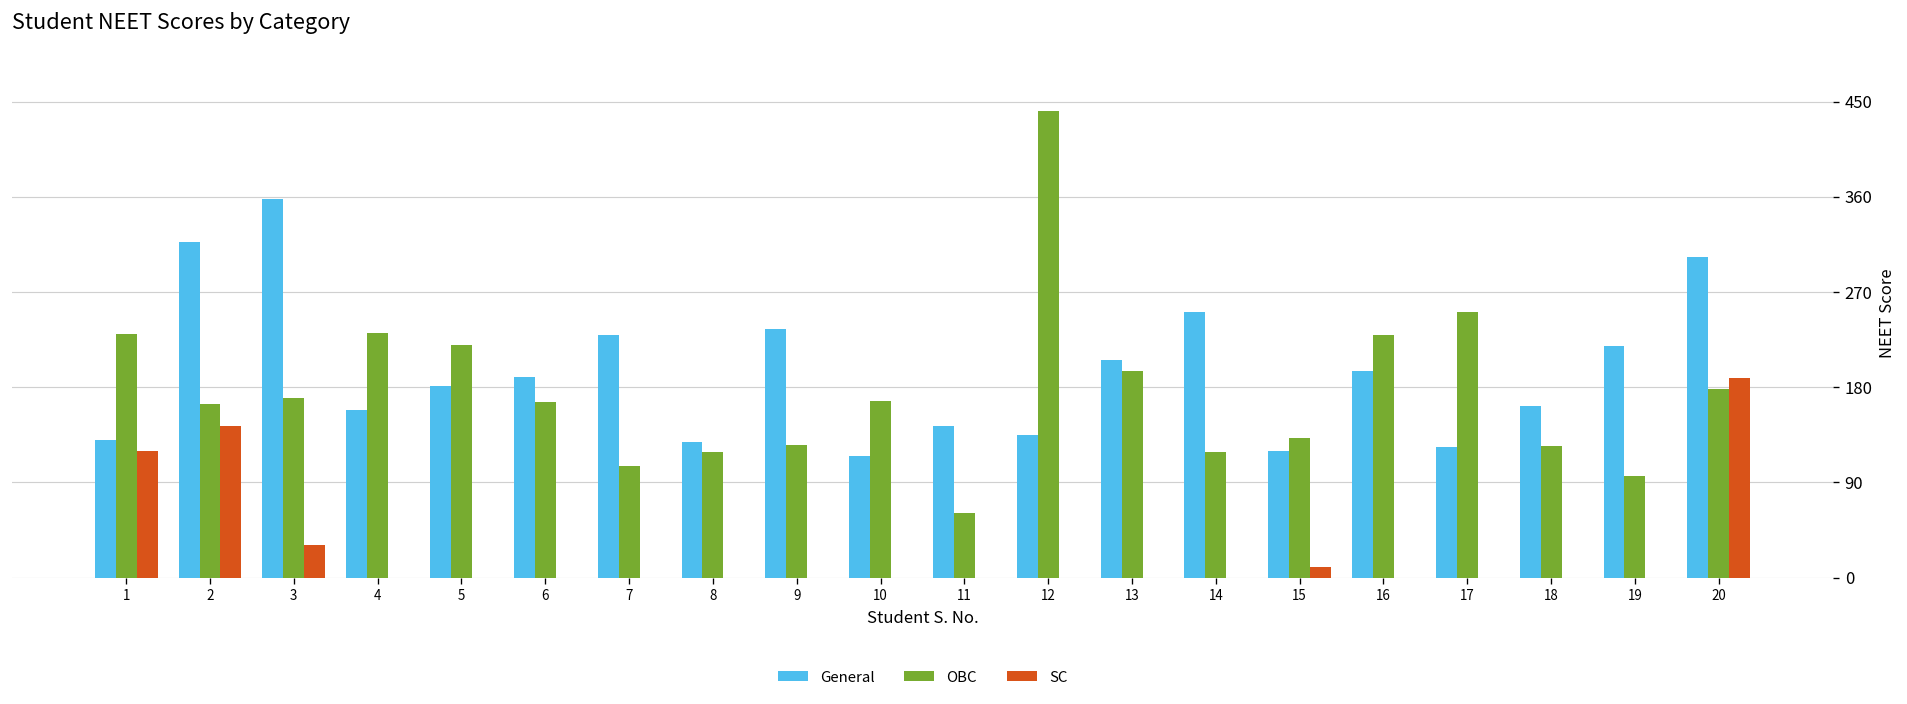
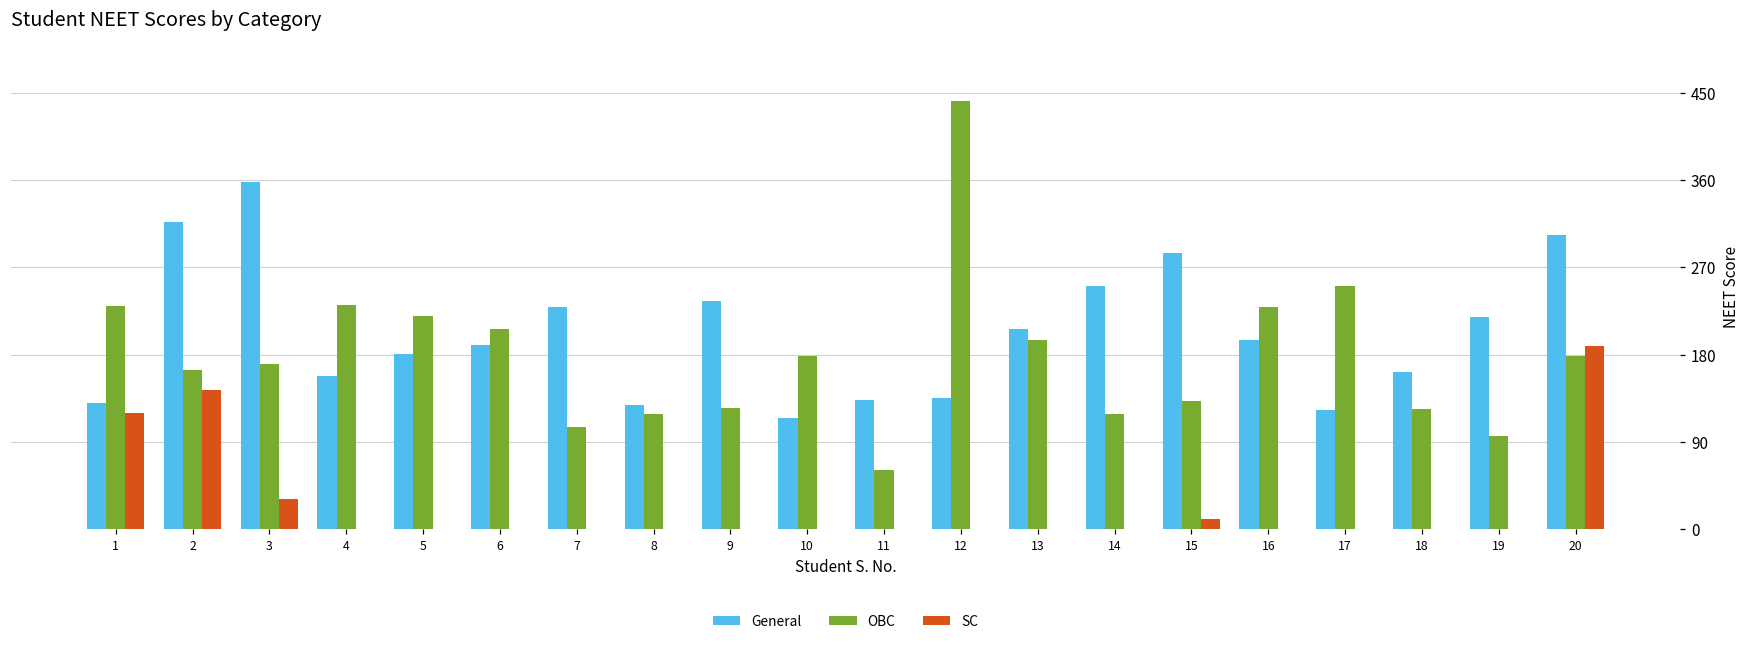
  {
    "General": {
      "1": 130,
      "2": 320,
      "3": 360,
      "4": 160,
      "5": 180,
      "6": 190,
      "7": 230,
      "8": 130,
      "9": 240,
      "10": 120,
-     "11": 140,
+     "11": 130,
      "12": 140,
      "13": 210,
      "14": 250,
-     "15": 120,
+     "15": 290,
      "16": 200,
      "17": 120,
      "18": 160,
      "19": 220,
      "20": 300
    },
    "OBC": {
      "1": 230,
      "2": 160,
      "3": 170,
      "4": 230,
      "5": 220,
-     "6": 170,
+     "6": 210,
      "7": 110,
      "8": 120,
      "9": 130,
-     "10": 170,
+     "10": 180,
      "11": 60,
      "12": 440,
      "13": 200,
      "14": 120,
      "15": 130,
      "16": 230,
      "17": 250,
      "18": 120,
      "19": 100,
      "20": 180
    },
    "SC": {
      "1": 120,
      "2": 140,
      "3": 30,
      "4": 0,
      "5": 0,
      "6": 0,
      "7": 0,
      "8": 0,
      "9": 0,
      "10": 0,
      "11": 0,
      "12": 0,
      "13": 0,
      "14": 0,
      "15": 10,
      "16": 0,
      "17": 0,
      "18": 0,
      "19": 0,
      "20": 190
    }
  }
